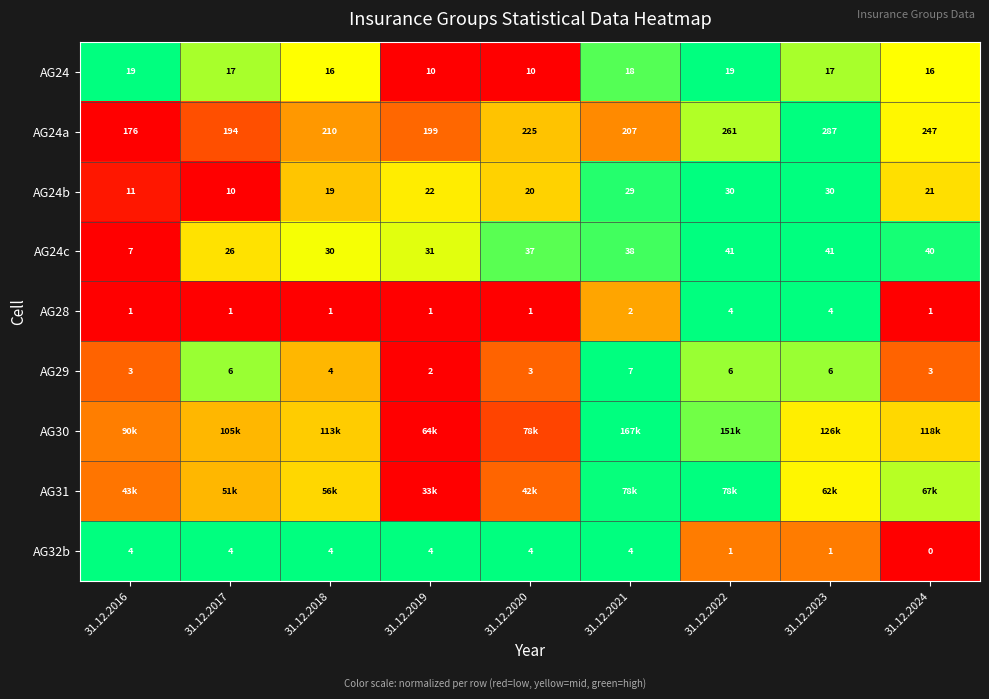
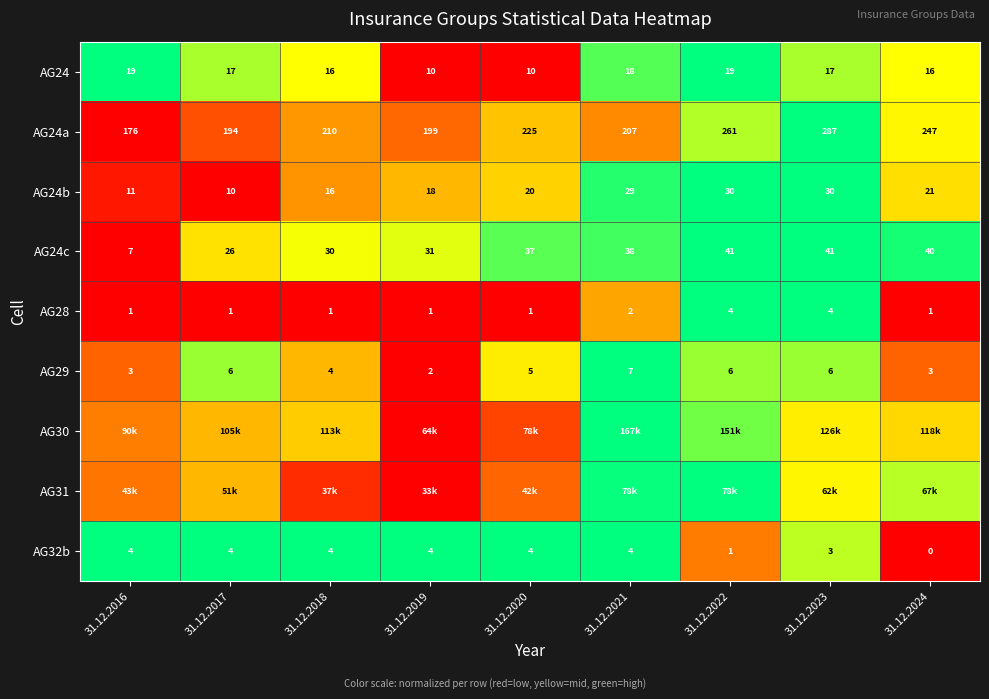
  {
    "AG24": {
      "31.12.2016": "19",
      "31.12.2017": "17",
      "31.12.2018": "16",
      "31.12.2019": "10",
      "31.12.2020": "10",
      "31.12.2021": "18",
      "31.12.2022": "19",
      "31.12.2023": "17",
      "31.12.2024": "16"
    },
    "AG24a": {
      "31.12.2016": "176",
      "31.12.2017": "194",
      "31.12.2018": "210",
      "31.12.2019": "199",
      "31.12.2020": "225",
      "31.12.2021": "207",
      "31.12.2022": "261",
      "31.12.2023": "287",
      "31.12.2024": "247"
    },
    "AG24b": {
      "31.12.2016": "11",
      "31.12.2017": "10",
-     "31.12.2018": "19",
-     "31.12.2019": "22",
+     "31.12.2018": "16",
+     "31.12.2019": "18",
      "31.12.2020": "20",
      "31.12.2021": "29",
      "31.12.2022": "30",
      "31.12.2023": "30",
      "31.12.2024": "21"
    },
    "AG24c": {
      "31.12.2016": "7",
      "31.12.2017": "26",
      "31.12.2018": "30",
      "31.12.2019": "31",
      "31.12.2020": "37",
      "31.12.2021": "38",
      "31.12.2022": "41",
      "31.12.2023": "41",
      "31.12.2024": "40"
    },
    "AG28": {
      "31.12.2016": "1",
      "31.12.2017": "1",
      "31.12.2018": "1",
      "31.12.2019": "1",
      "31.12.2020": "1",
      "31.12.2021": "2",
      "31.12.2022": "4",
      "31.12.2023": "4",
      "31.12.2024": "1"
    },
    "AG29": {
      "31.12.2016": "3",
      "31.12.2017": "6",
      "31.12.2018": "4",
      "31.12.2019": "2",
-     "31.12.2020": "3",
+     "31.12.2020": "5",
      "31.12.2021": "7",
      "31.12.2022": "6",
      "31.12.2023": "6",
      "31.12.2024": "3"
    },
    "AG30": {
      "31.12.2016": "90k",
      "31.12.2017": "105k",
      "31.12.2018": "113k",
      "31.12.2019": "64k",
      "31.12.2020": "78k",
      "31.12.2021": "167k",
      "31.12.2022": "151k",
      "31.12.2023": "126k",
      "31.12.2024": "118k"
    },
    "AG31": {
      "31.12.2016": "43k",
      "31.12.2017": "51k",
-     "31.12.2018": "56k",
+     "31.12.2018": "37k",
      "31.12.2019": "33k",
      "31.12.2020": "42k",
      "31.12.2021": "78k",
      "31.12.2022": "78k",
      "31.12.2023": "62k",
      "31.12.2024": "67k"
    },
    "AG32b": {
      "31.12.2016": "4",
      "31.12.2017": "4",
      "31.12.2018": "4",
      "31.12.2019": "4",
      "31.12.2020": "4",
      "31.12.2021": "4",
      "31.12.2022": "1",
-     "31.12.2023": "1",
+     "31.12.2023": "3",
      "31.12.2024": "0"
    }
  }
